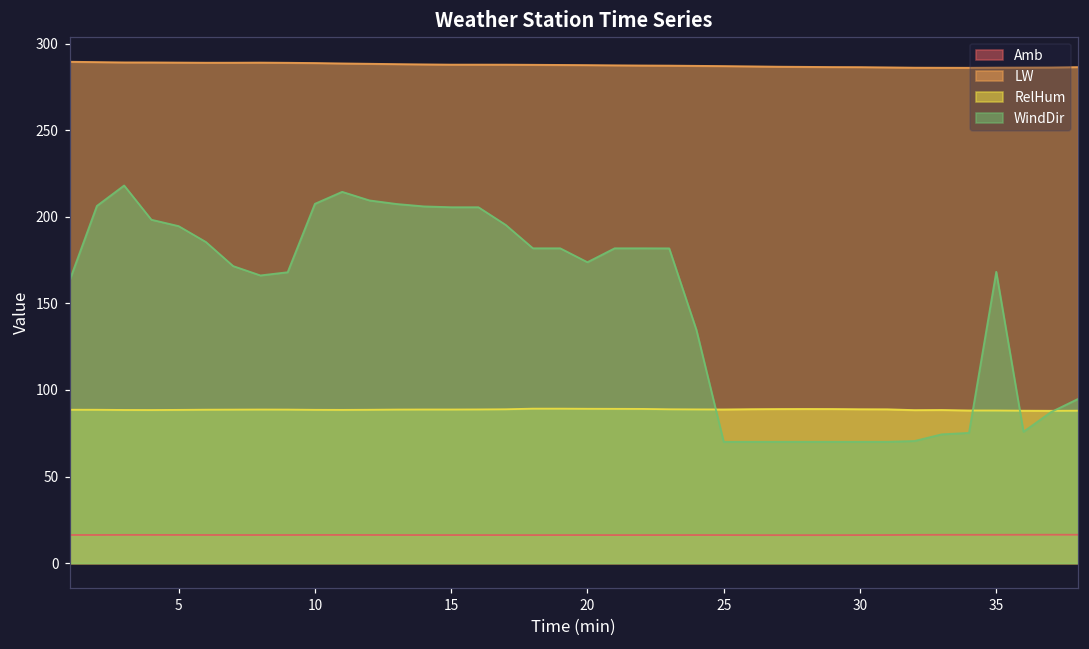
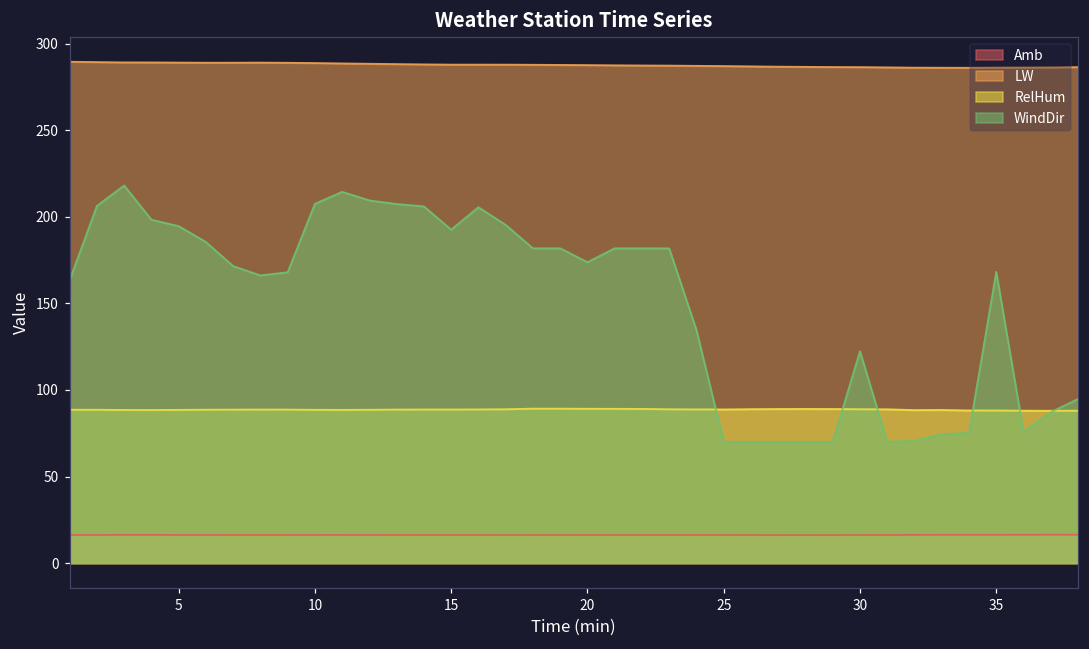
  {
    "WindDir": {
      "5": 195,
      "10": 207,
-     "15": 205,
+     "15": 193,
      "20": 174,
      "25": 70,
-     "30": 70,
+     "30": 122,
      "35": 168
    }
  }
